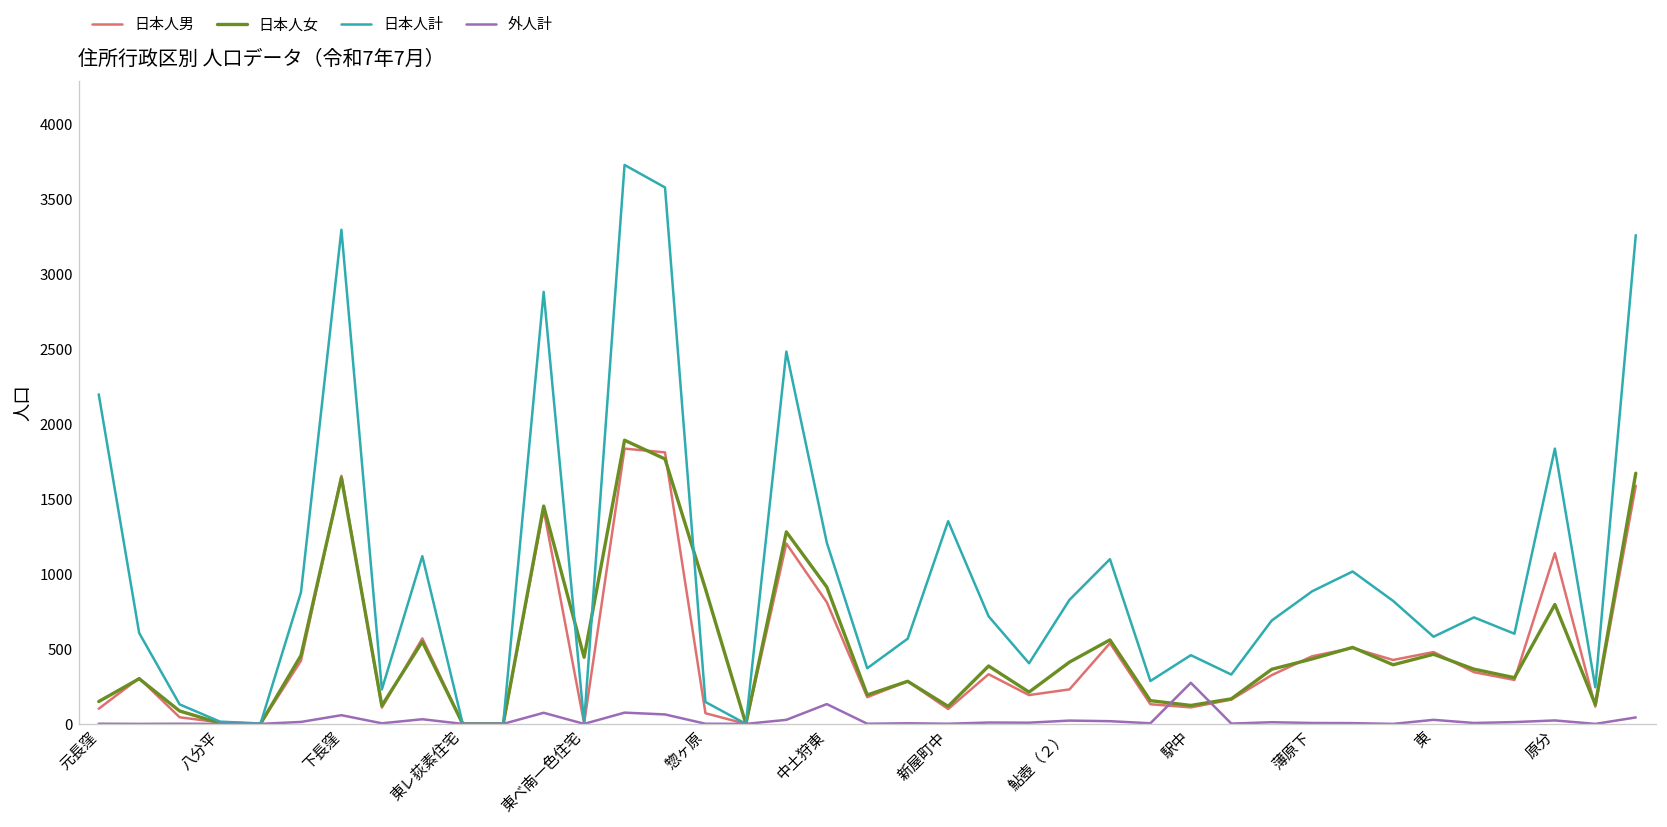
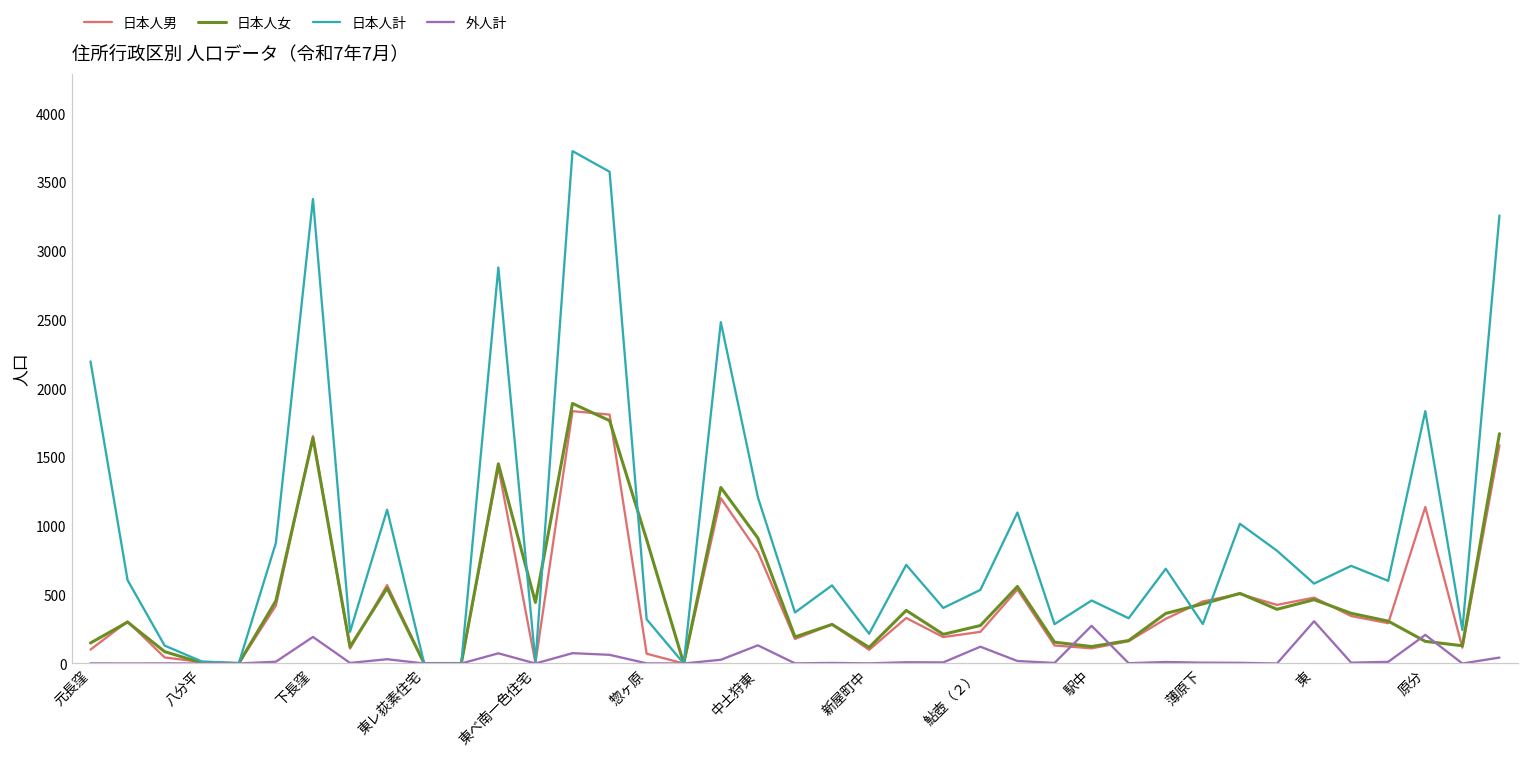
  {
    "日本人男": {
      "元長窪": 100,
      "惣ヶ原": 70,
      "中土狩東": 810,
      "鮎壺（２）": 230,
      "原分": 1140
    },
    "日本人女": {
      "元長窪": 150,
      "東べ南一色住宅": 440,
      "惣ヶ原": 900,
      "中土狩東": 910,
-     "鮎壺（２）": 410,
-     "原分": 800
+     "鮎壺（２）": 280,
+     "原分": 160
    },
    "日本人計": {
      "元長窪": 2200,
-     "下長窪": 3290,
-     "惣ヶ原": 150,
+     "下長窪": 3380,
+     "惣ヶ原": 320,
      "中土狩東": 1210,
-     "新屋町中": 1350,
-     "鮎壺（２）": 830,
+     "新屋町中": 220,
+     "鮎壺（２）": 540,
      "駅中": 460,
-     "薄原下": 880,
+     "薄原下": 290,
      "東": 580,
      "原分": 1840
    },
    "外人計": {
      "元長窪": 0,
-     "下長窪": 60,
+     "下長窪": 190,
      "惣ヶ原": 0,
      "中土狩東": 130,
      "新屋町中": 0,
-     "鮎壺（２）": 20,
+     "鮎壺（２）": 120,
      "駅中": 270,
      "薄原下": 10,
-     "東": 30,
-     "原分": 20
+     "東": 310,
+     "原分": 210
    }
  }
